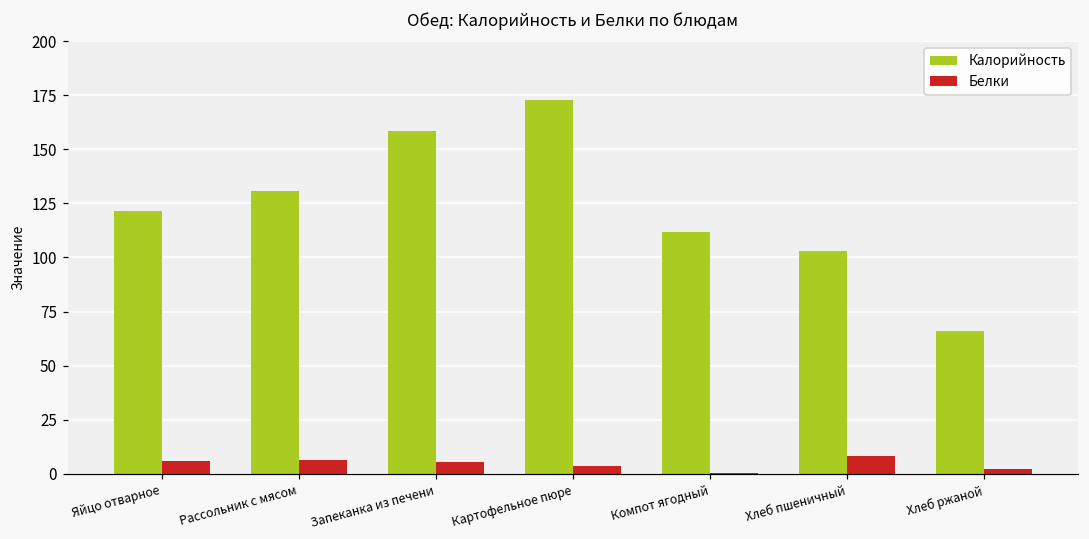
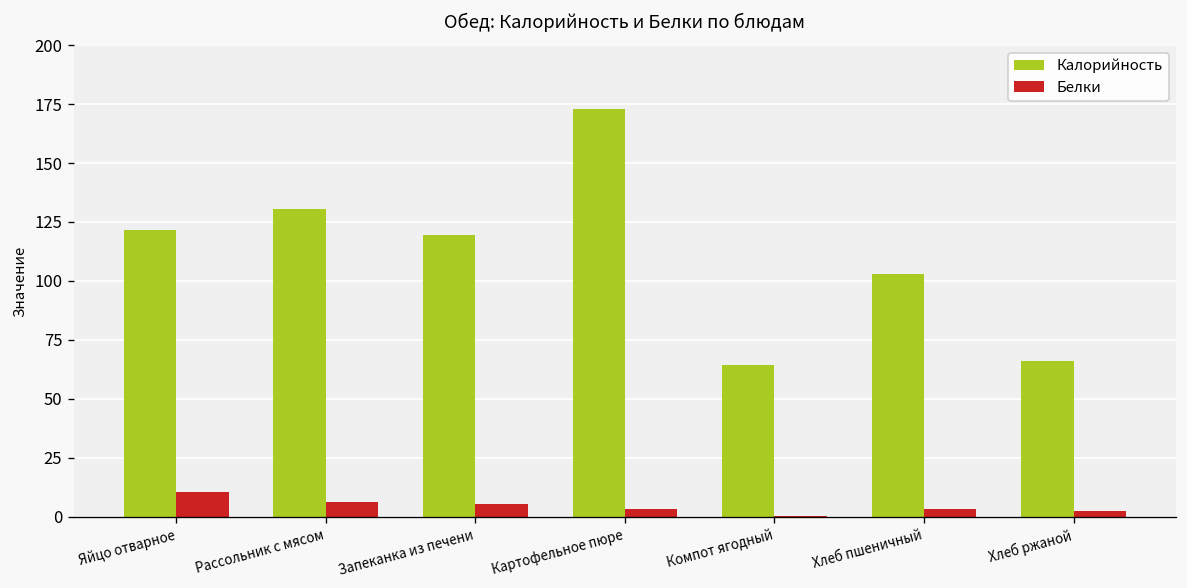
  {
    "Калорийность": {
      "Яйцо отварное": 122,
      "Рассольник с мясом": 131,
-     "Запеканка из печени": 159,
+     "Запеканка из печени": 119,
      "Картофельное пюре": 173,
-     "Компот ягодный": 112,
+     "Компот ягодный": 64,
      "Хлеб пшеничный": 103,
      "Хлеб ржаной": 66
    },
    "Белки": {
-     "Яйцо отварное": 6,
+     "Яйцо отварное": 11,
      "Рассольник с мясом": 6,
      "Запеканка из печени": 5,
      "Картофельное пюре": 3,
-     "Хлеб пшеничный": 8,
+     "Хлеб пшеничный": 3,
      "Хлеб ржаной": 2
    }
  }
